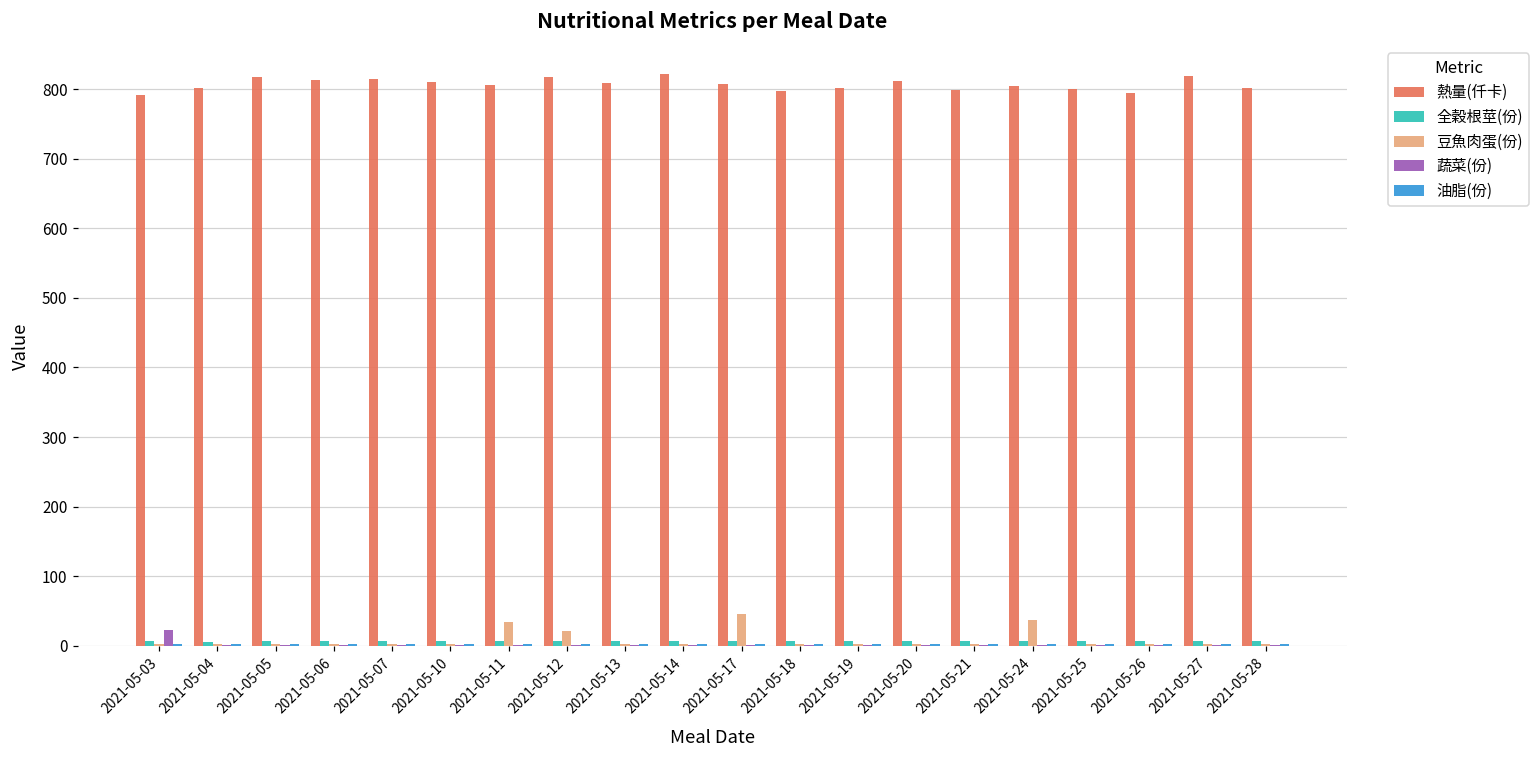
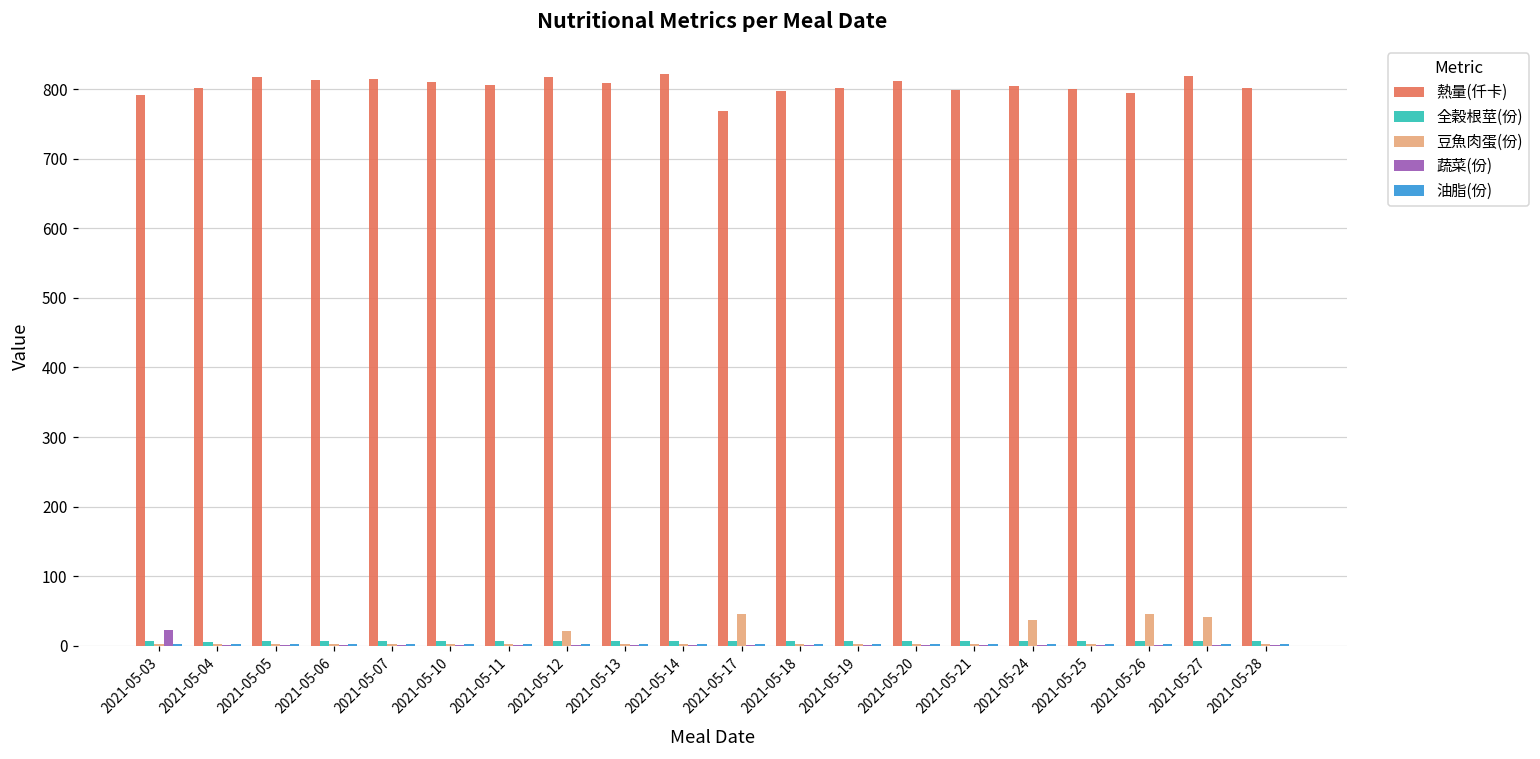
  {
    "熱量(仟卡)": {
      "2021-05-03": 790,
      "2021-05-04": 800,
      "2021-05-05": 820,
      "2021-05-06": 810,
      "2021-05-07": 810,
      "2021-05-10": 810,
      "2021-05-11": 810,
      "2021-05-12": 820,
      "2021-05-13": 810,
      "2021-05-14": 820,
-     "2021-05-17": 810,
+     "2021-05-17": 770,
      "2021-05-18": 800,
      "2021-05-19": 800,
      "2021-05-20": 810,
      "2021-05-21": 800,
      "2021-05-24": 800,
      "2021-05-25": 800,
      "2021-05-26": 790,
      "2021-05-27": 820,
      "2021-05-28": 800
    },
    "豆魚肉蛋(份)": {
-     "2021-05-11": 30,
+     "2021-05-11": 0,
      "2021-05-12": 20,
      "2021-05-17": 50,
      "2021-05-24": 40,
-     "2021-05-26": 0,
-     "2021-05-27": 0
+     "2021-05-26": 50,
+     "2021-05-27": 40
    },
    "蔬菜(份)": {
      "2021-05-03": 20
    }
  }
